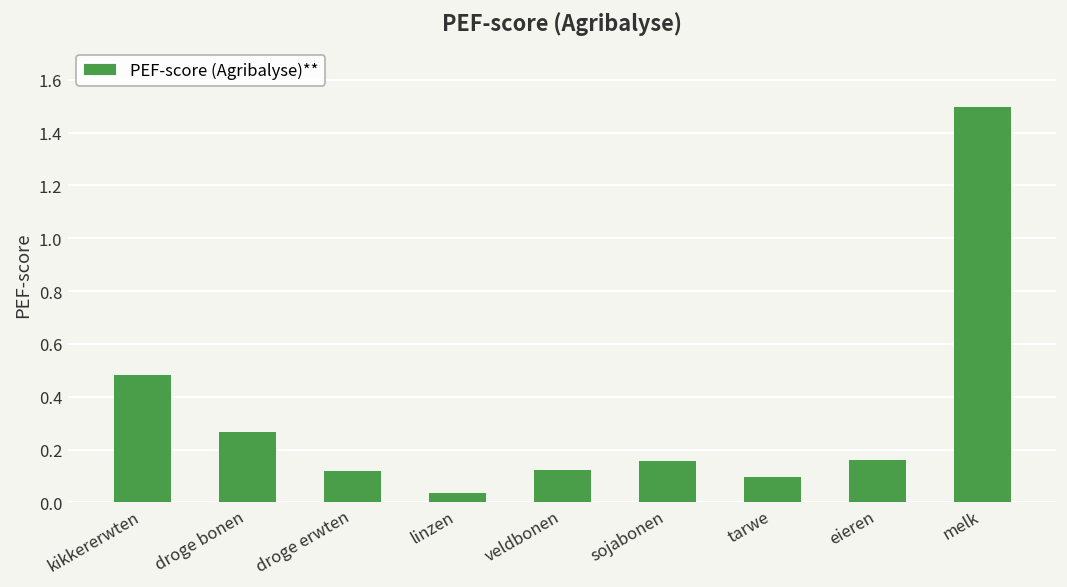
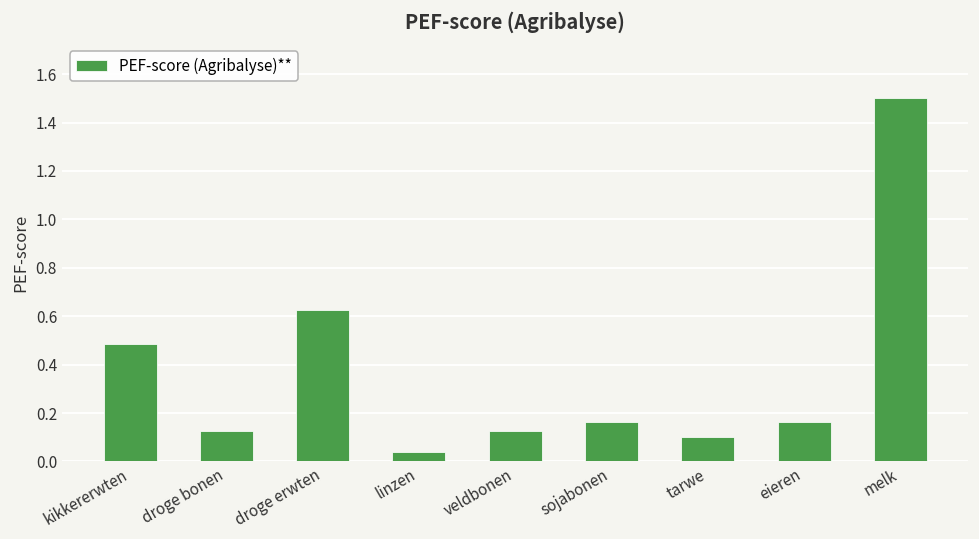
  {
    "kikkererwten": 0.49,
-   "droge bonen": 0.27,
-   "droge erwten": 0.12,
+   "droge bonen": 0.13,
+   "droge erwten": 0.63,
    "linzen": 0.04,
    "veldbonen": 0.13,
    "sojabonen": 0.16,
    "tarwe": 0.10,
    "eieren": 0.17,
    "melk": 1.50
  }
